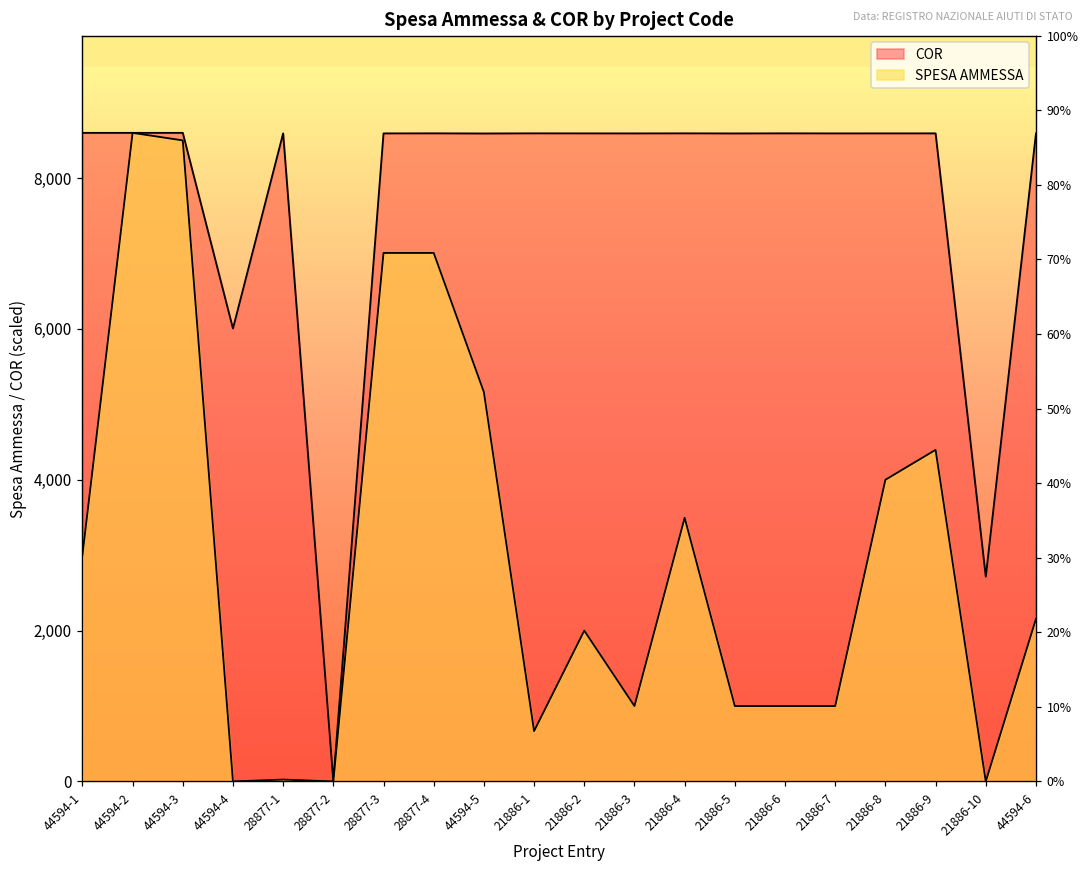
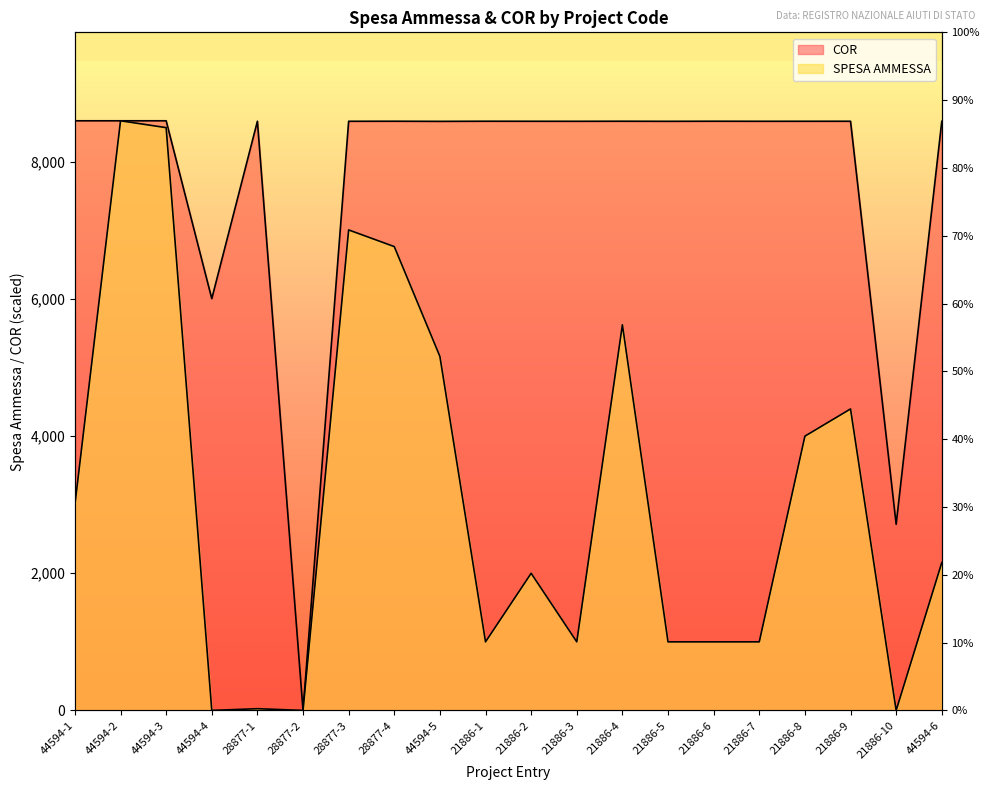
  {
    "COR": {
      "44594-1": "8,600",
      "44594-3": "8,600",
      "44594-4": "6,000",
      "28877-1": "8,600",
      "28877-3": "8,600",
      "28877-4": "8,600",
      "44594-5": "8,600",
      "21886-1": "8,600",
      "21886-2": "8,600",
      "21886-3": "8,600",
      "21886-4": "8,600",
      "21886-5": "8,600",
      "21886-6": "8,600",
      "21886-7": "8,600",
      "21886-8": "8,600",
      "21886-9": "8,600",
      "21886-10": "2,700",
      "44594-6": "8,600"
    },
    "SPESA AMMESSA": {
      "44594-1": "3,000",
      "44594-3": "8,500",
      "44594-4": "0",
      "28877-1": "0",
      "28877-3": "7,000",
-     "28877-4": "7,000",
+     "28877-4": "6,800",
      "44594-5": "5,200",
-     "21886-1": "700",
+     "21886-1": "1,000",
      "21886-2": "2,000",
      "21886-3": "1,000",
-     "21886-4": "3,500",
+     "21886-4": "5,600",
      "21886-5": "1,000",
      "21886-6": "1,000",
      "21886-7": "1,000",
      "21886-8": "4,000",
      "21886-9": "4,400",
      "21886-10": "0",
      "44594-6": "2,200"
    }
  }
